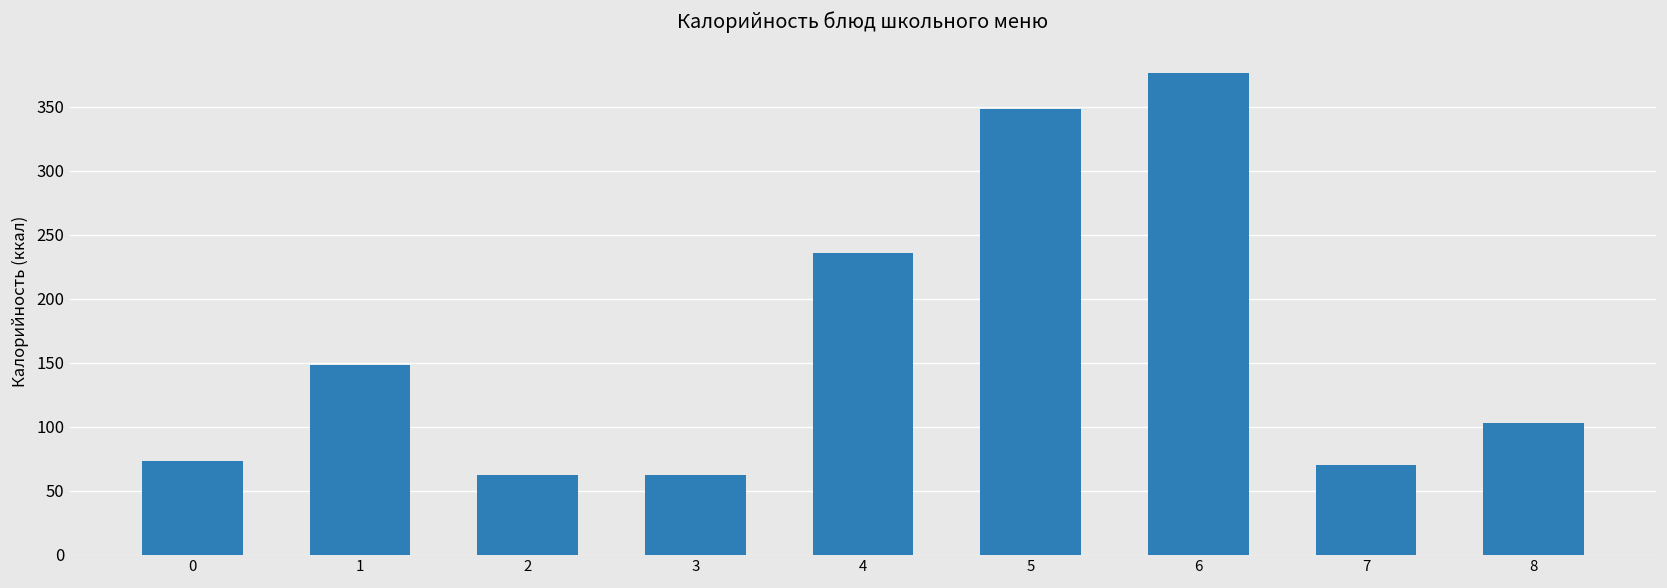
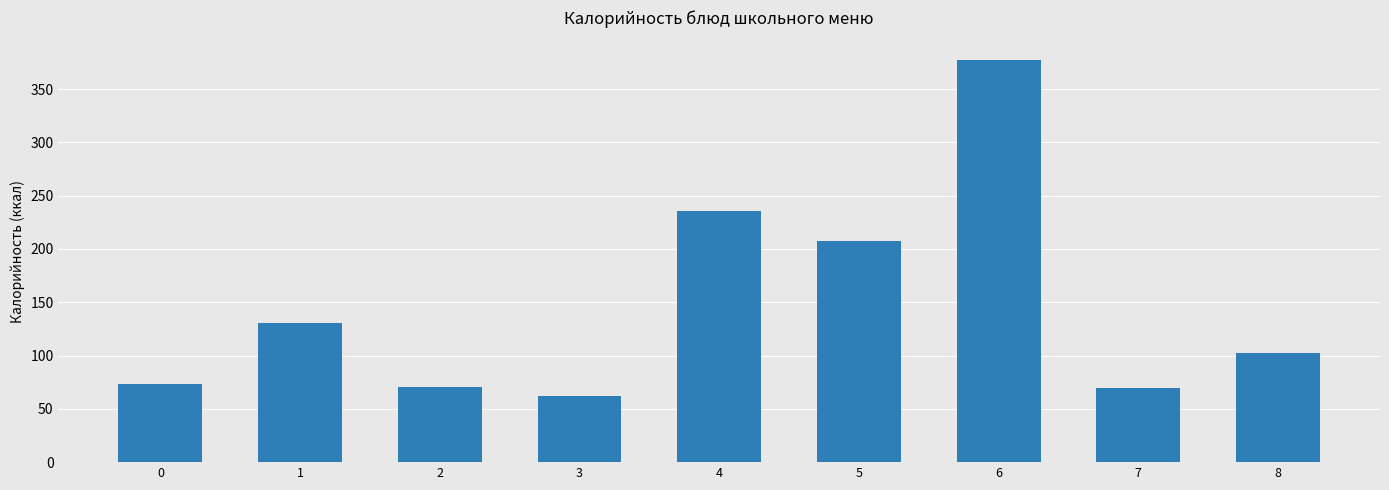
  {
    "0": 73,
-   "1": 148,
-   "2": 62,
+   "1": 131,
+   "2": 70,
    "3": 62,
    "4": 236,
-   "5": 348,
+   "5": 207,
    "6": 377,
    "7": 70,
    "8": 103
  }
